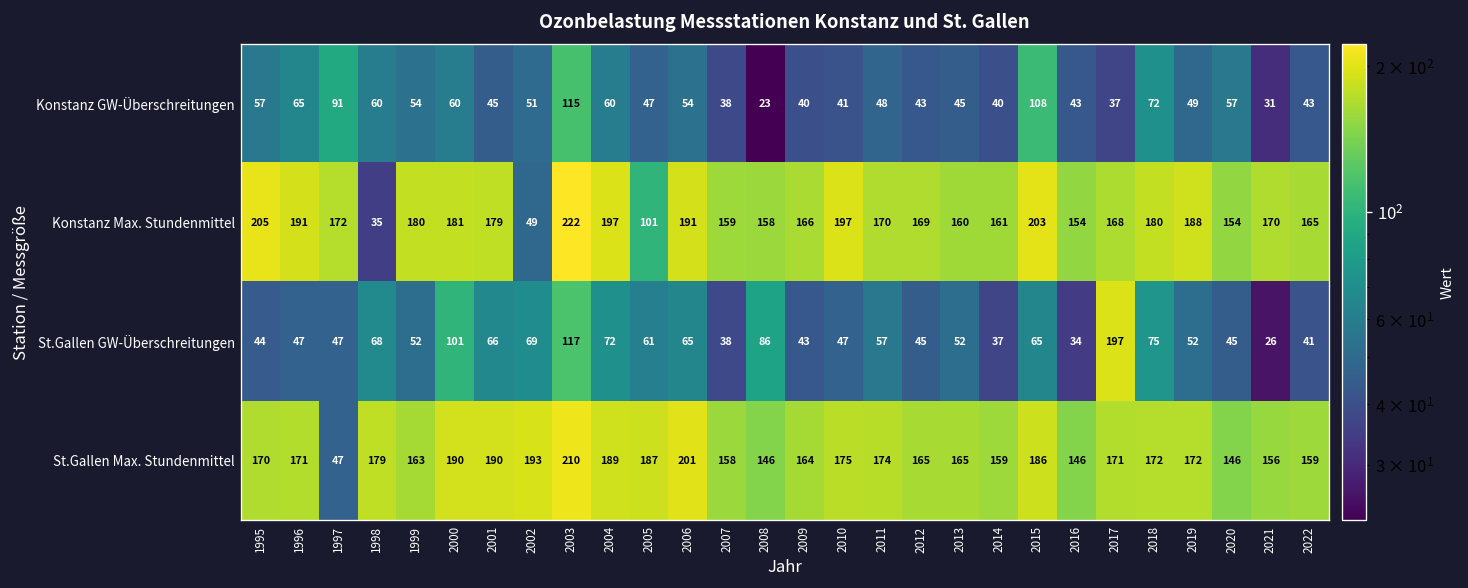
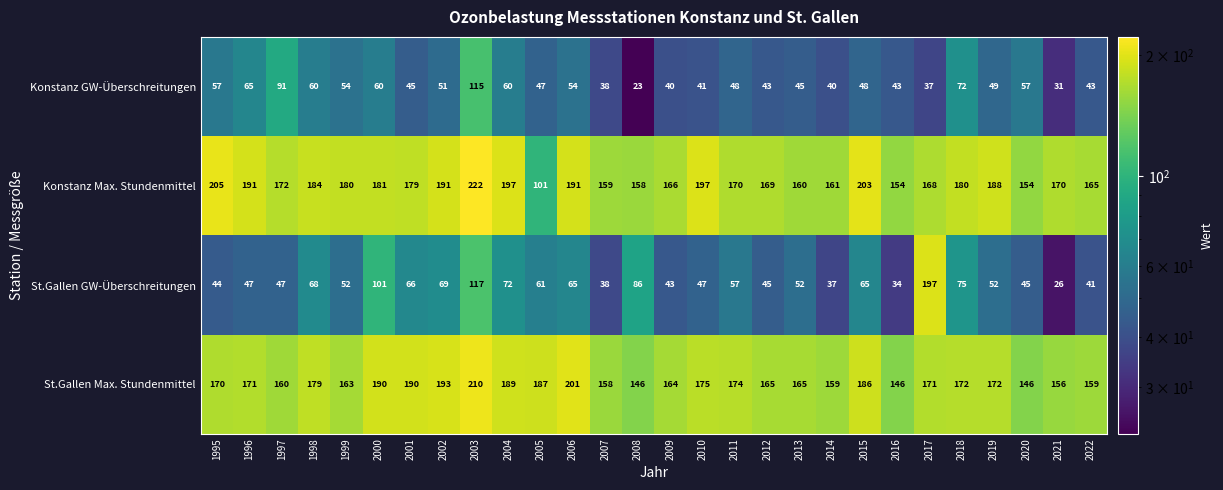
  {
    "Konstanz GW-Überschreitungen": {
      "1995": 57,
      "1996": 65,
      "1997": 91,
      "1998": 60,
      "1999": 54,
      "2000": 60,
      "2001": 45,
      "2002": 51,
      "2003": 115,
      "2004": 60,
      "2005": 47,
      "2006": 54,
      "2007": 38,
      "2008": 23,
      "2009": 40,
      "2010": 41,
      "2011": 48,
      "2012": 43,
      "2013": 45,
      "2014": 40,
-     "2015": 108,
+     "2015": 48,
      "2016": 43,
      "2017": 37,
      "2018": 72,
      "2019": 49,
      "2020": 57,
      "2021": 31,
      "2022": 43
    },
    "Konstanz Max. Stundenmittel": {
      "1995": 205,
      "1996": 191,
      "1997": 172,
-     "1998": 35,
+     "1998": 184,
      "1999": 180,
      "2000": 181,
      "2001": 179,
-     "2002": 49,
+     "2002": 191,
      "2003": 222,
      "2004": 197,
      "2005": 101,
      "2006": 191,
      "2007": 159,
      "2008": 158,
      "2009": 166,
      "2010": 197,
      "2011": 170,
      "2012": 169,
      "2013": 160,
      "2014": 161,
      "2015": 203,
      "2016": 154,
      "2017": 168,
      "2018": 180,
      "2019": 188,
      "2020": 154,
      "2021": 170,
      "2022": 165
    },
    "St.Gallen GW-Überschreitungen": {
      "1995": 44,
      "1996": 47,
      "1997": 47,
      "1998": 68,
      "1999": 52,
      "2000": 101,
      "2001": 66,
      "2002": 69,
      "2003": 117,
      "2004": 72,
      "2005": 61,
      "2006": 65,
      "2007": 38,
      "2008": 86,
      "2009": 43,
      "2010": 47,
      "2011": 57,
      "2012": 45,
      "2013": 52,
      "2014": 37,
      "2015": 65,
      "2016": 34,
      "2017": 197,
      "2018": 75,
      "2019": 52,
      "2020": 45,
      "2021": 26,
      "2022": 41
    },
    "St.Gallen Max. Stundenmittel": {
      "1995": 170,
      "1996": 171,
-     "1997": 47,
+     "1997": 160,
      "1998": 179,
      "1999": 163,
      "2000": 190,
      "2001": 190,
      "2002": 193,
      "2003": 210,
      "2004": 189,
      "2005": 187,
      "2006": 201,
      "2007": 158,
      "2008": 146,
      "2009": 164,
      "2010": 175,
      "2011": 174,
      "2012": 165,
      "2013": 165,
      "2014": 159,
      "2015": 186,
      "2016": 146,
      "2017": 171,
      "2018": 172,
      "2019": 172,
      "2020": 146,
      "2021": 156,
      "2022": 159
    }
  }
